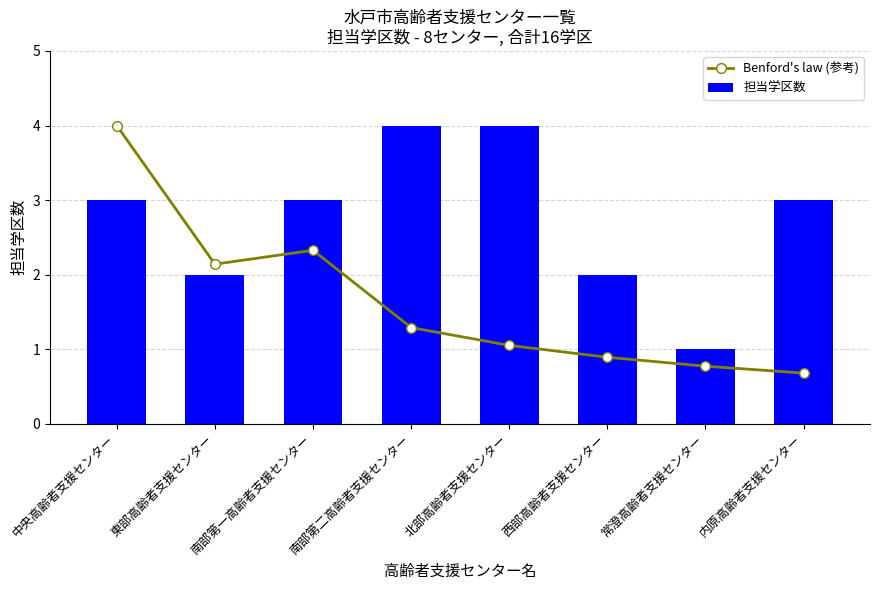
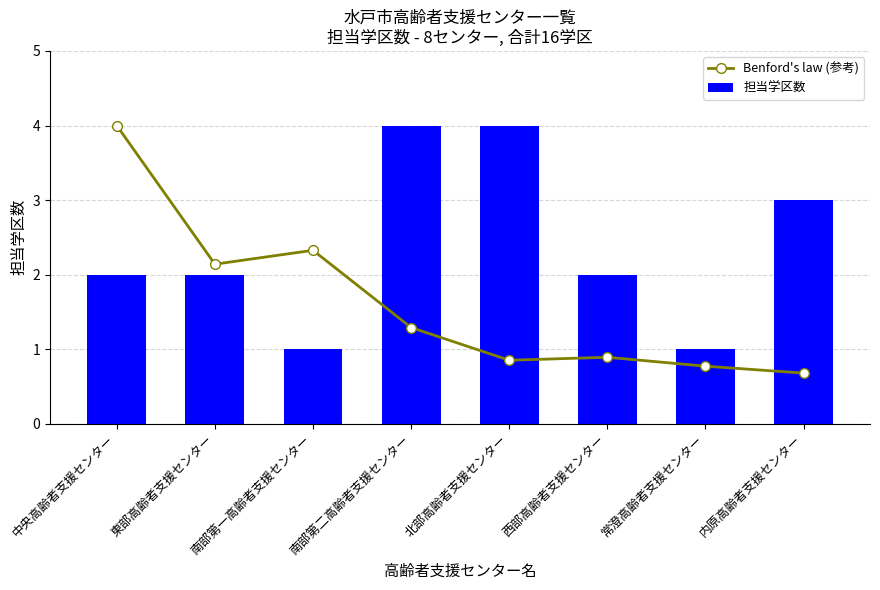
  {
    "担当学区数": {
-     "中央高齢者支援センター": 3,
+     "中央高齢者支援センター": 2,
      "東部高齢者支援センター": 2,
-     "南部第一高齢者支援センター": 3,
+     "南部第一高齢者支援センター": 1,
      "南部第二高齢者支援センター": 4,
      "北部高齢者支援センター": 4,
      "西部高齢者支援センター": 2,
      "常澄高齢者支援センター": 1,
      "内原高齢者支援センター": 3
    },
    "Benford's law (参考)": {
      "中央高齢者支援センター": 4.0,
      "東部高齢者支援センター": 2.1,
      "南部第一高齢者支援センター": 2.3,
      "南部第二高齢者支援センター": 1.3,
-     "北部高齢者支援センター": 1.0,
+     "北部高齢者支援センター": 0.9,
      "西部高齢者支援センター": 0.9,
      "常澄高齢者支援センター": 0.8,
      "内原高齢者支援センター": 0.7
    }
  }
